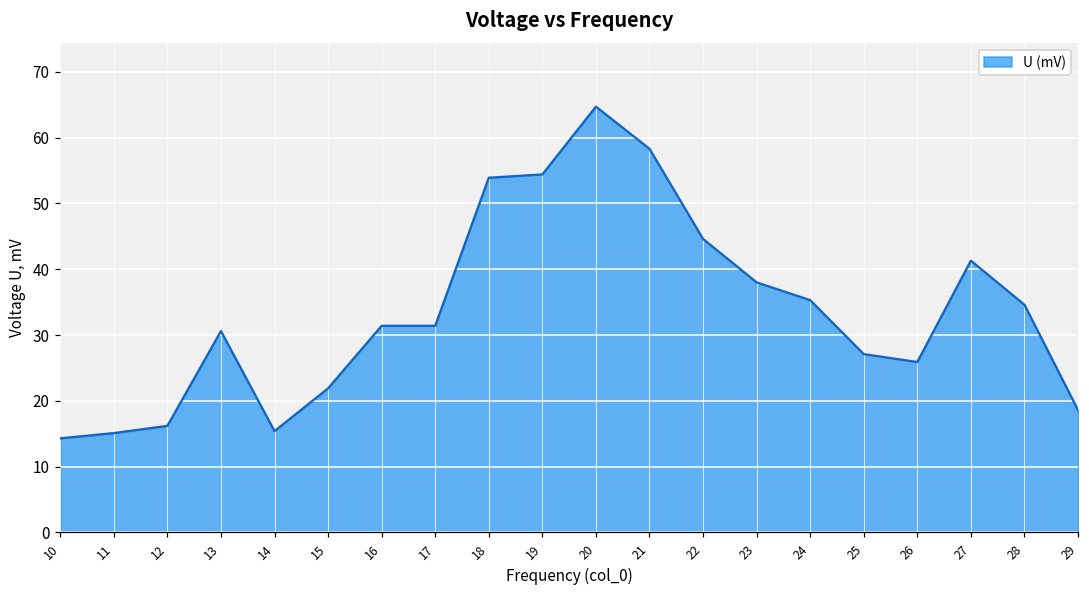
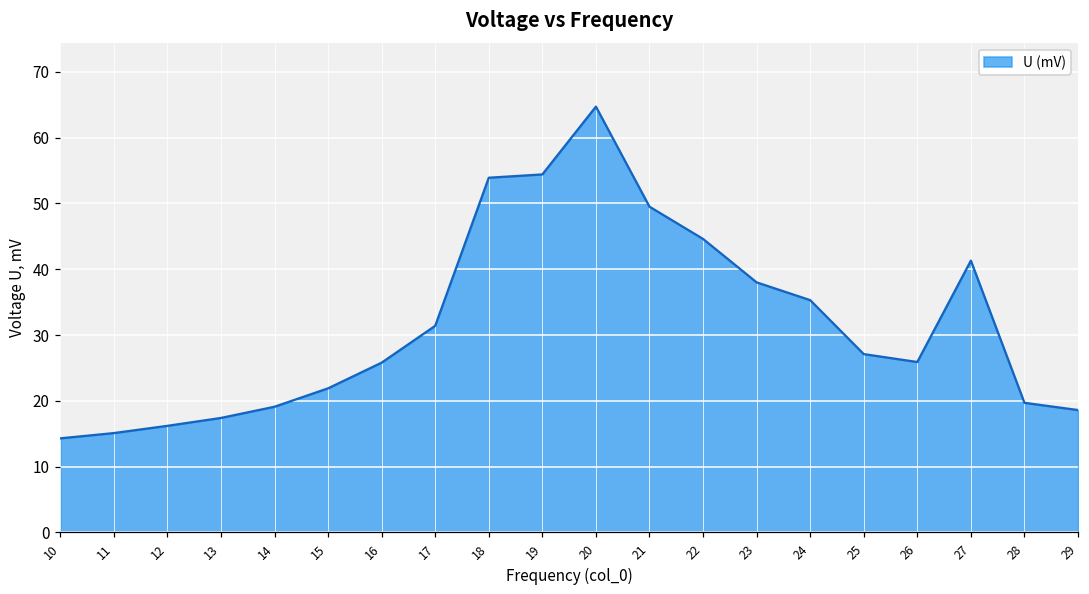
  {
    "10": 14,
    "11": 15,
    "12": 16,
-   "13": 31,
-   "14": 15,
+   "13": 17,
+   "14": 19,
    "15": 22,
-   "16": 31,
+   "16": 26,
    "17": 31,
    "18": 54,
    "19": 54,
    "20": 65,
-   "21": 58,
+   "21": 50,
    "22": 45,
    "23": 38,
    "24": 35,
    "25": 27,
    "26": 26,
    "27": 41,
-   "28": 35,
+   "28": 20,
    "29": 19
  }
